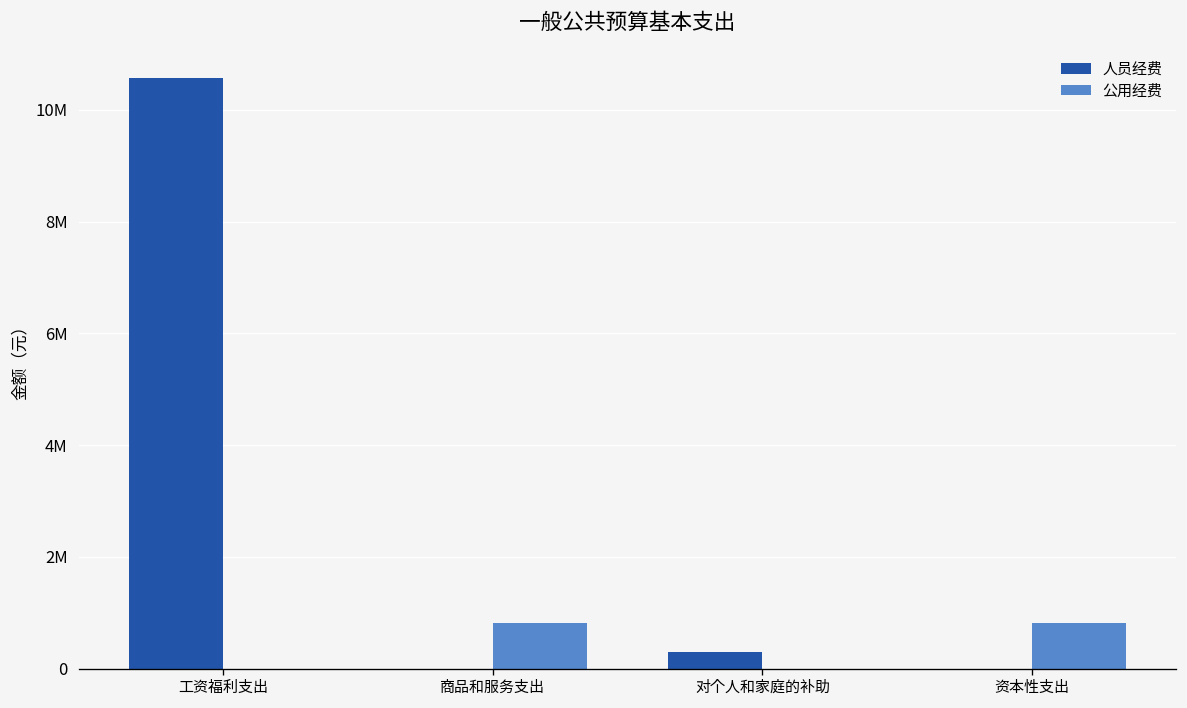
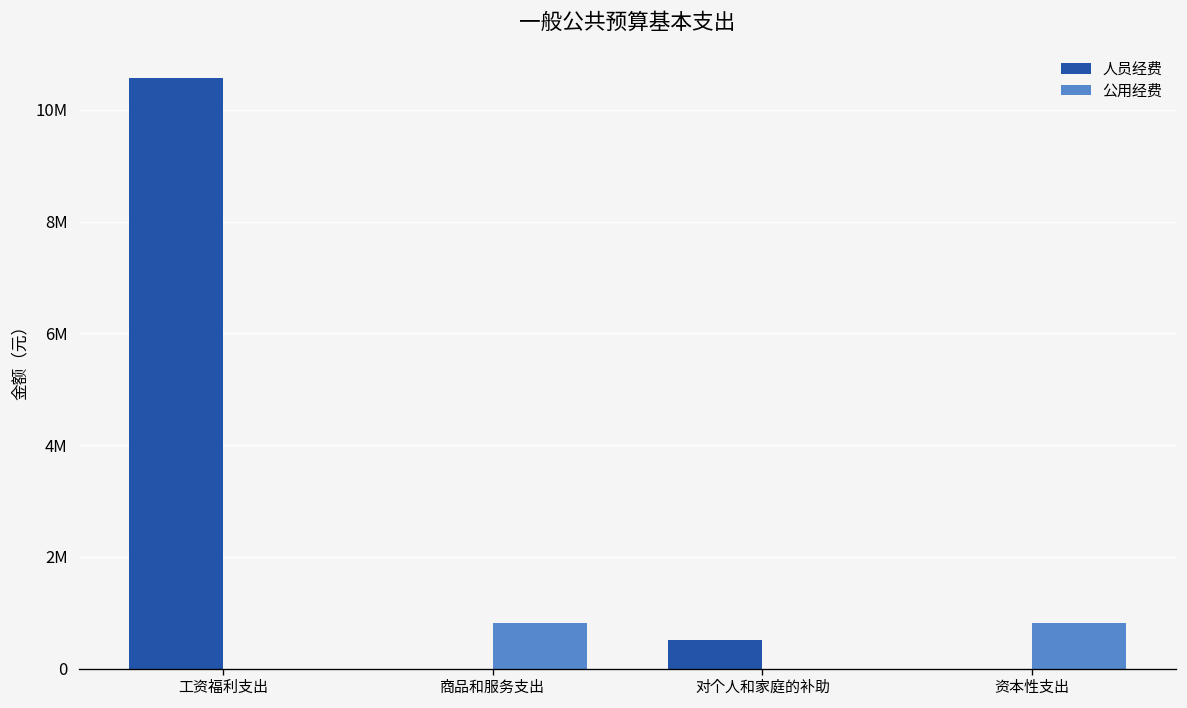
  {
    "人员经费": {
      "工资福利支出": 10600000,
      "商品和服务支出": 0,
-     "对个人和家庭的补助": 300000,
+     "对个人和家庭的补助": 500000,
      "资本性支出": 0
    },
    "公用经费": {
      "工资福利支出": 0,
      "商品和服务支出": 800000,
      "对个人和家庭的补助": 0,
      "资本性支出": 800000
    }
  }
